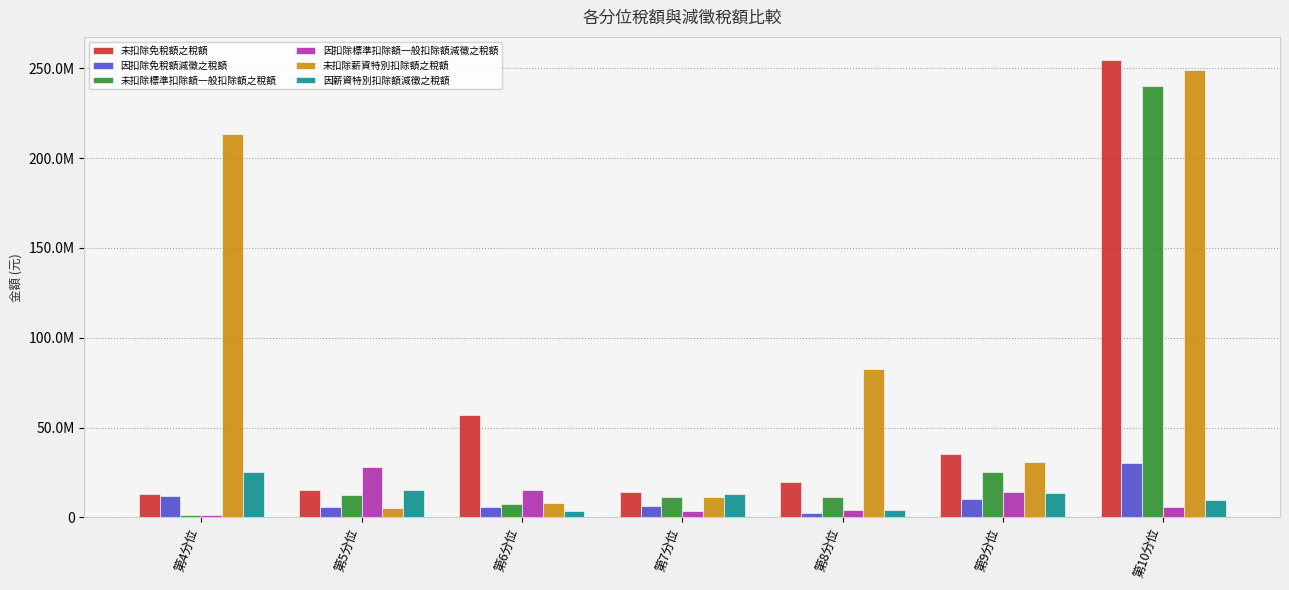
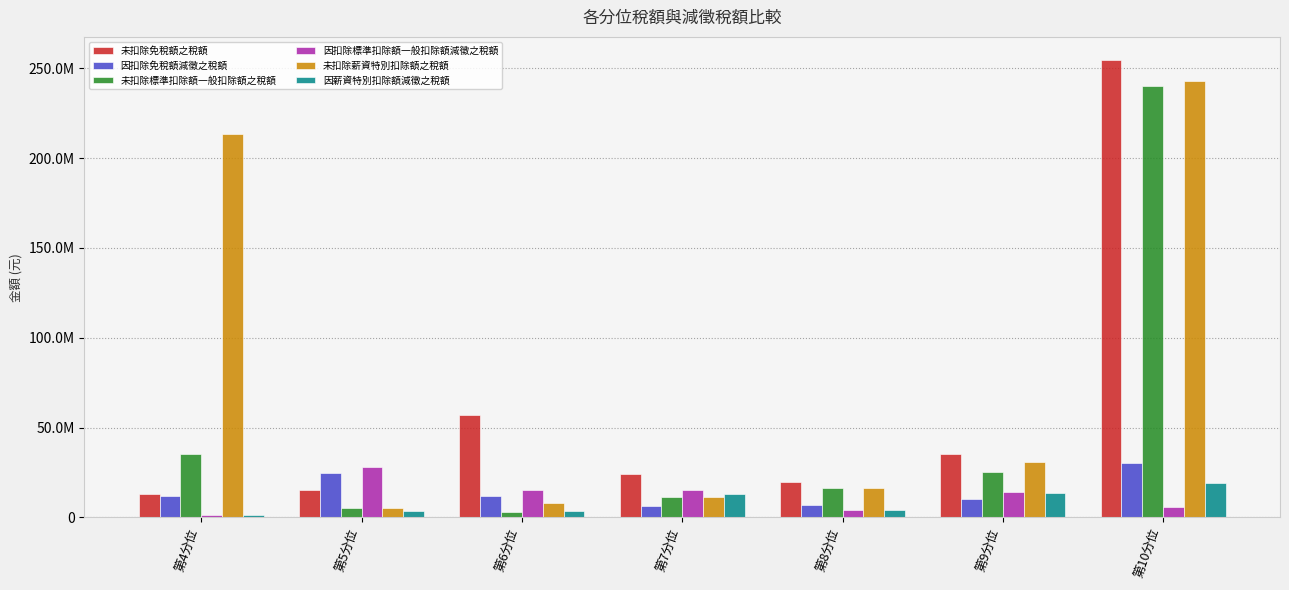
  {
    "未扣除免稅額之稅額": {
      "第4分位": 13000000,
      "第5分位": 15000000,
      "第6分位": 57000000,
-     "第7分位": 14000000,
+     "第7分位": 24000000,
      "第8分位": 19000000,
      "第9分位": 36000000,
      "第10分位": 255000000
    },
    "因扣除免稅額減徵之稅額": {
      "第4分位": 12000000,
-     "第5分位": 6000000,
-     "第6分位": 6000000,
+     "第5分位": 25000000,
+     "第6分位": 12000000,
      "第7分位": 6000000,
-     "第8分位": 2000000,
+     "第8分位": 7000000,
      "第9分位": 10000000,
      "第10分位": 30000000
    },
    "未扣除標準扣除額一般扣除額之稅額": {
-     "第4分位": 2000000,
-     "第5分位": 13000000,
-     "第6分位": 8000000,
+     "第4分位": 35000000,
+     "第5分位": 5000000,
+     "第6分位": 3000000,
      "第7分位": 11000000,
-     "第8分位": 12000000,
+     "第8分位": 16000000,
      "第9分位": 25000000,
      "第10分位": 240000000
    },
    "因扣除標準扣除額一般扣除額減徵之稅額": {
      "第5分位": 28000000,
      "第6分位": 15000000,
-     "第7分位": 4000000,
+     "第7分位": 15000000,
      "第8分位": 4000000,
      "第9分位": 14000000,
      "第10分位": 6000000
    },
    "未扣除薪資特別扣除額之稅額": {
      "第4分位": 213000000,
      "第5分位": 5000000,
      "第6分位": 8000000,
      "第7分位": 11000000,
-     "第8分位": 82000000,
+     "第8分位": 16000000,
      "第9分位": 31000000,
-     "第10分位": 249000000
+     "第10分位": 243000000
    },
    "因薪資特別扣除額減徵之稅額": {
-     "第4分位": 25000000,
-     "第5分位": 15000000,
+     "第4分位": 1000000,
+     "第5分位": 3000000,
      "第6分位": 4000000,
      "第7分位": 13000000,
      "第8分位": 4000000,
      "第9分位": 14000000,
-     "第10分位": 10000000
+     "第10分位": 19000000
    }
  }
